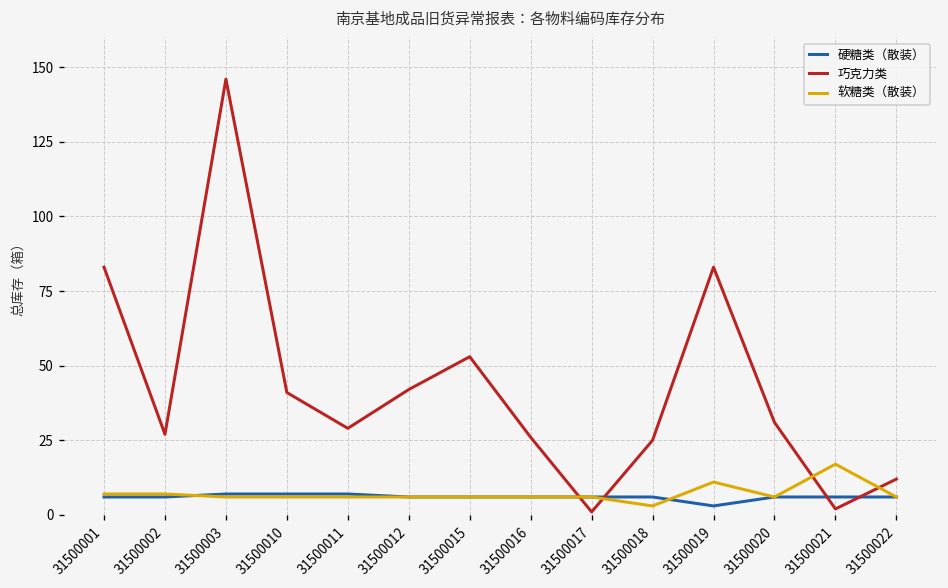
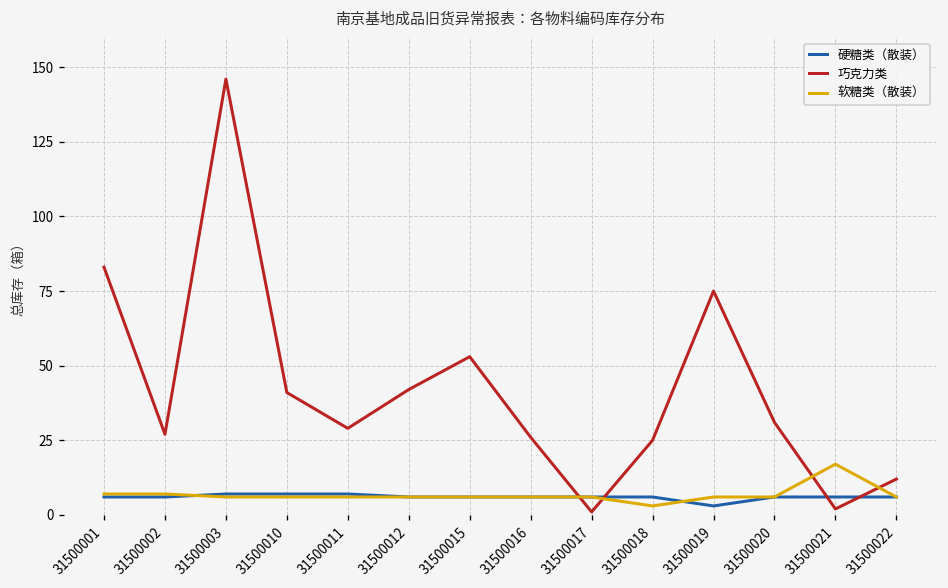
  {
    "硬糖类（散装）": {
      "31500018": 6,
      "31500019": 3,
      "31500021": 6
    },
    "巧克力类": {
      "31500001": 83,
      "31500002": 27,
      "31500003": 146,
      "31500010": 41,
      "31500011": 29,
      "31500012": 42,
      "31500015": 53,
      "31500016": 26,
      "31500017": 1,
      "31500018": 25,
-     "31500019": 83,
+     "31500019": 75,
      "31500020": 31,
      "31500021": 2,
      "31500022": 12
    },
    "软糖类（散装）": {
      "31500018": 3,
-     "31500019": 11,
+     "31500019": 6,
      "31500021": 17
    }
  }
